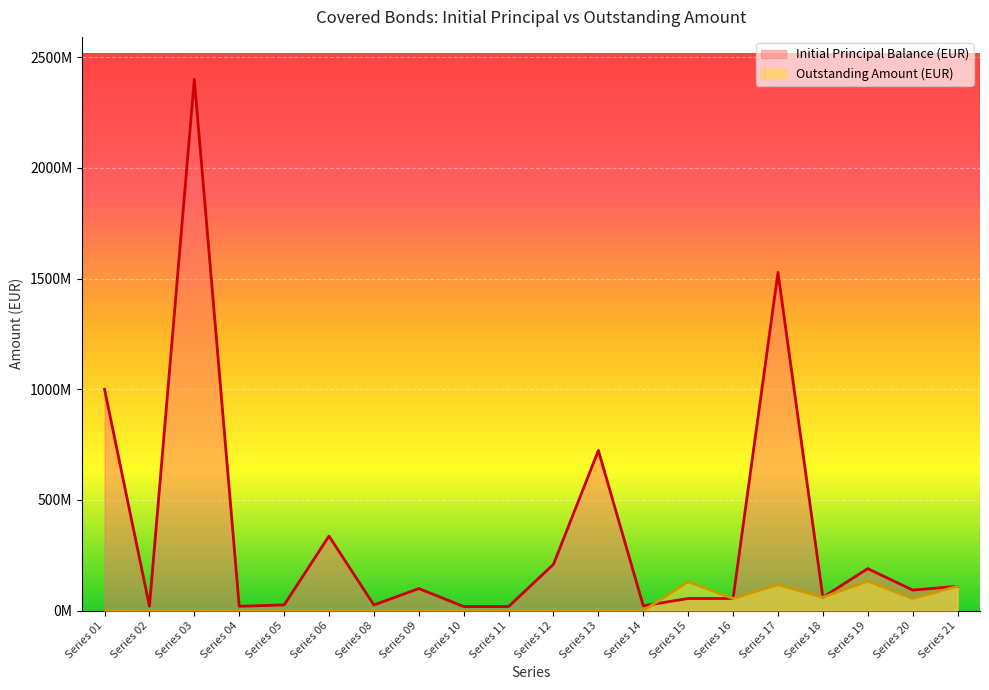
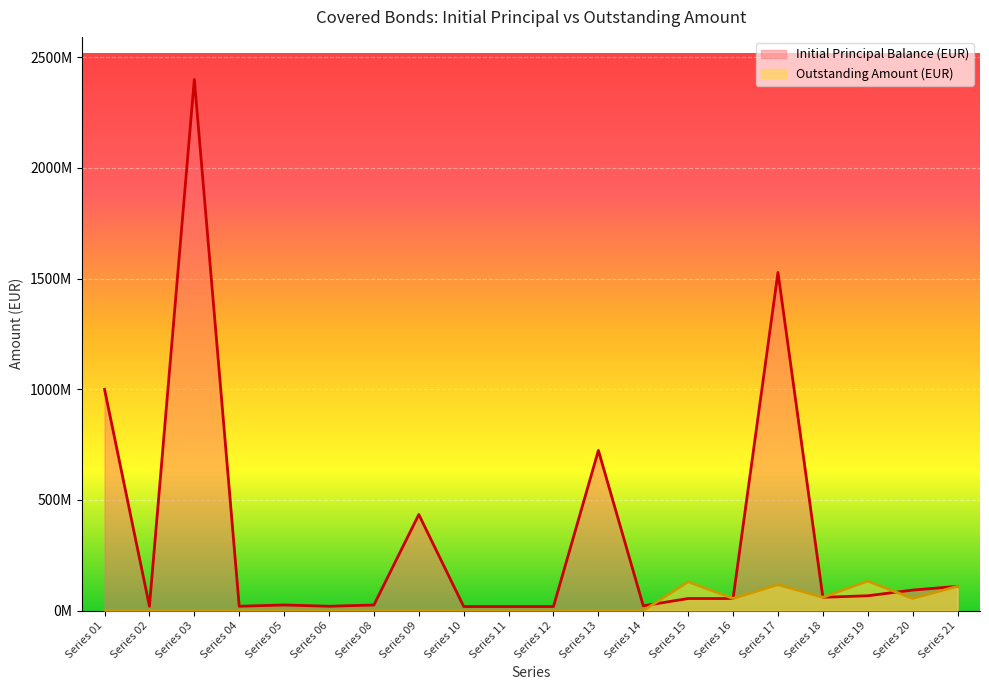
  {
    "Initial Principal Balance (EUR)": {
      "Series 01": 1000000000,
      "Series 02": 20000000,
      "Series 03": 2400000000,
      "Series 04": 20000000,
      "Series 05": 30000000,
-     "Series 06": 340000000,
+     "Series 06": 20000000,
      "Series 08": 30000000,
-     "Series 09": 100000000,
+     "Series 09": 430000000,
      "Series 10": 20000000,
      "Series 11": 20000000,
-     "Series 12": 210000000,
+     "Series 12": 20000000,
      "Series 13": 720000000,
      "Series 14": 20000000,
      "Series 15": 60000000,
      "Series 17": 1530000000,
-     "Series 19": 190000000,
+     "Series 19": 70000000,
      "Series 20": 90000000
    },
    "Outstanding Amount (EUR)": {
      "Series 01": 0,
      "Series 02": 0,
      "Series 03": 0,
      "Series 04": 0,
      "Series 05": 0,
      "Series 06": 0,
      "Series 08": 0,
      "Series 09": 0,
      "Series 10": 0,
      "Series 11": 0,
      "Series 12": 0,
      "Series 13": 0,
      "Series 14": 0,
      "Series 15": 130000000,
      "Series 17": 120000000,
      "Series 19": 130000000,
      "Series 20": 60000000
    }
  }
